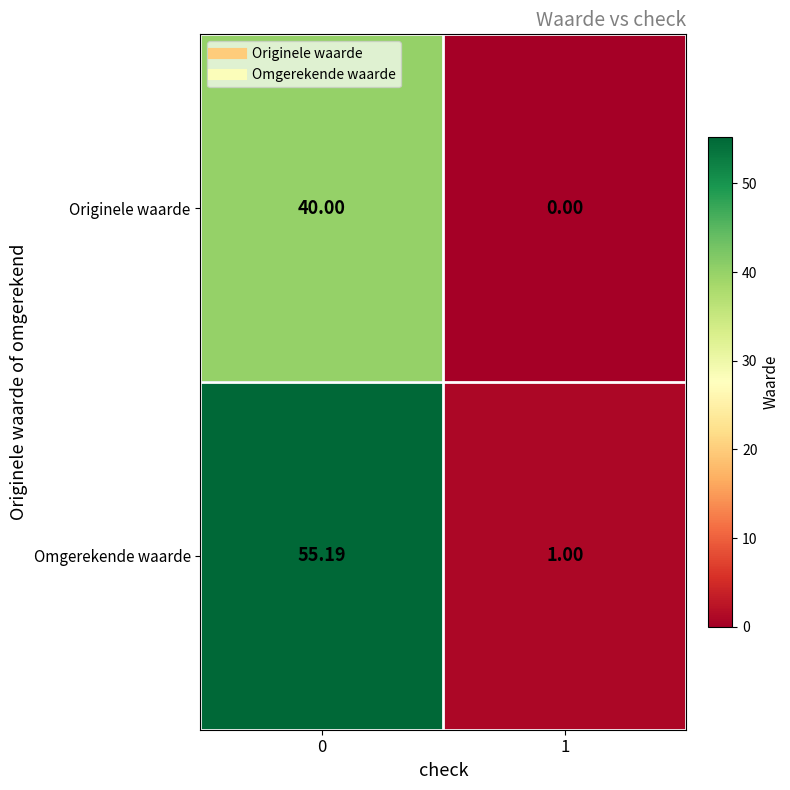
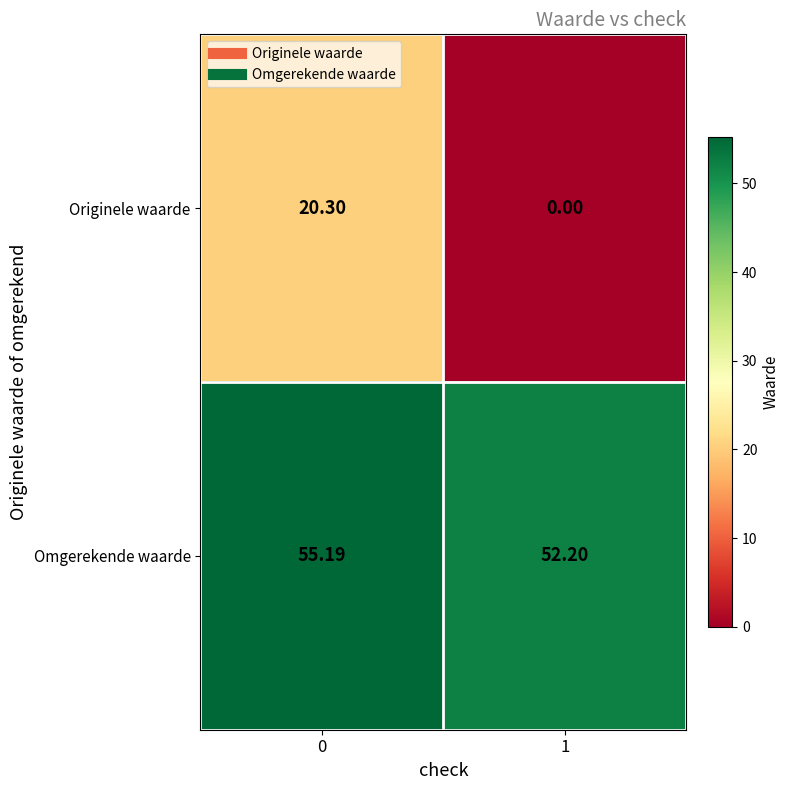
  {
    "Originele waarde": {
-     "0": 40.00,
+     "0": 20.30,
      "1": 0.00
    },
    "Omgerekende waarde": {
      "0": 55.19,
-     "1": 1.00
+     "1": 52.20
    }
  }
